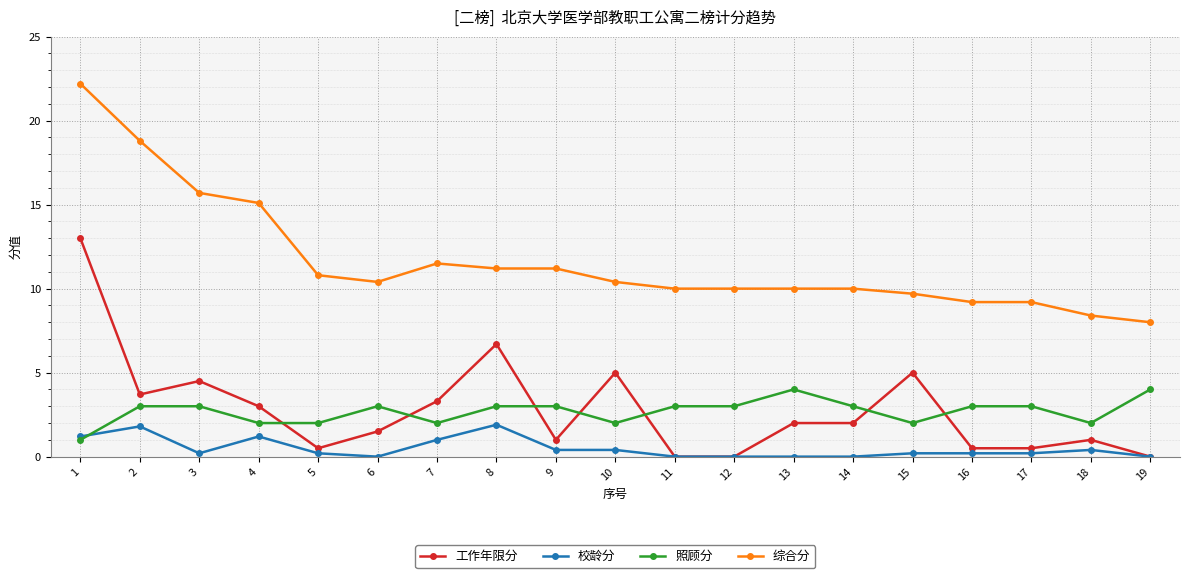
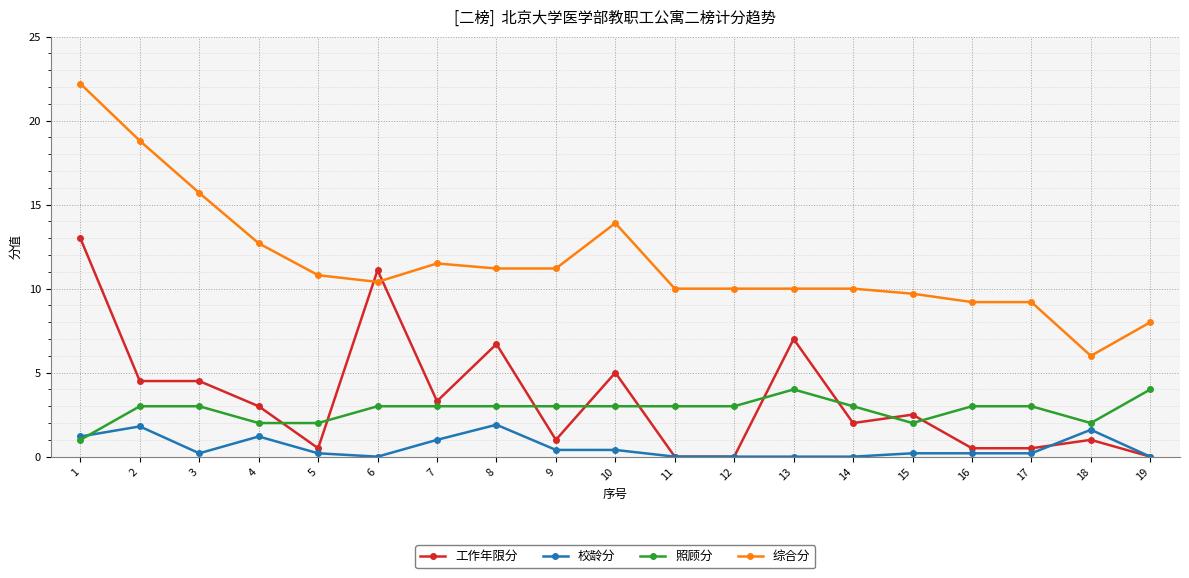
  {
    "工作年限分": {
      "1": 13.0,
-     "2": 3.7,
+     "2": 4.5,
      "3": 4.5,
      "4": 3.0,
      "5": 0.5,
-     "6": 1.5,
+     "6": 11.1,
      "7": 3.3,
      "8": 6.7,
      "9": 1.0,
      "10": 5.0,
-     "13": 2,
+     "13": 7,
      "14": 2.0,
-     "15": 5.0,
+     "15": 2.5,
      "16": 0.5,
      "17": 0.5,
      "18": 1.0
    },
    "校龄分": {
      "1": 1.2,
      "2": 1.8,
      "3": 0.2,
      "4": 1.2,
      "5": 0.2,
      "6": 0.0,
      "7": 1.0,
      "8": 1.9,
      "9": 0.4,
      "10": 0.4,
      "13": 0.0,
      "14": 0.0,
      "15": 0.2,
      "16": 0.2,
      "17": 0.2,
-     "18": 0.4
+     "18": 1.6
    },
    "照顾分": {
      "1": 1,
      "2": 3,
      "3": 3,
      "4": 2,
      "5": 2,
      "6": 3,
-     "7": 2,
+     "7": 3,
      "8": 3,
      "9": 3,
-     "10": 2,
+     "10": 3,
      "11": 3,
      "12": 3,
      "13": 4,
      "14": 3,
      "15": 2,
      "16": 3,
      "17": 3,
      "18": 2,
      "19": 4
    },
    "综合分": {
      "1": 22.2,
      "2": 18.8,
      "3": 15.7,
-     "4": 15.1,
+     "4": 12.7,
      "5": 10.8,
      "6": 10.4,
      "7": 11.5,
      "8": 11.2,
      "9": 11.2,
-     "10": 10.4,
+     "10": 13.9,
      "11": 10.0,
      "12": 10.0,
      "13": 10.0,
      "14": 10.0,
      "15": 9.7,
      "16": 9.2,
      "17": 9.2,
-     "18": 8.4,
+     "18": 6.0,
      "19": 8.0
    }
  }
